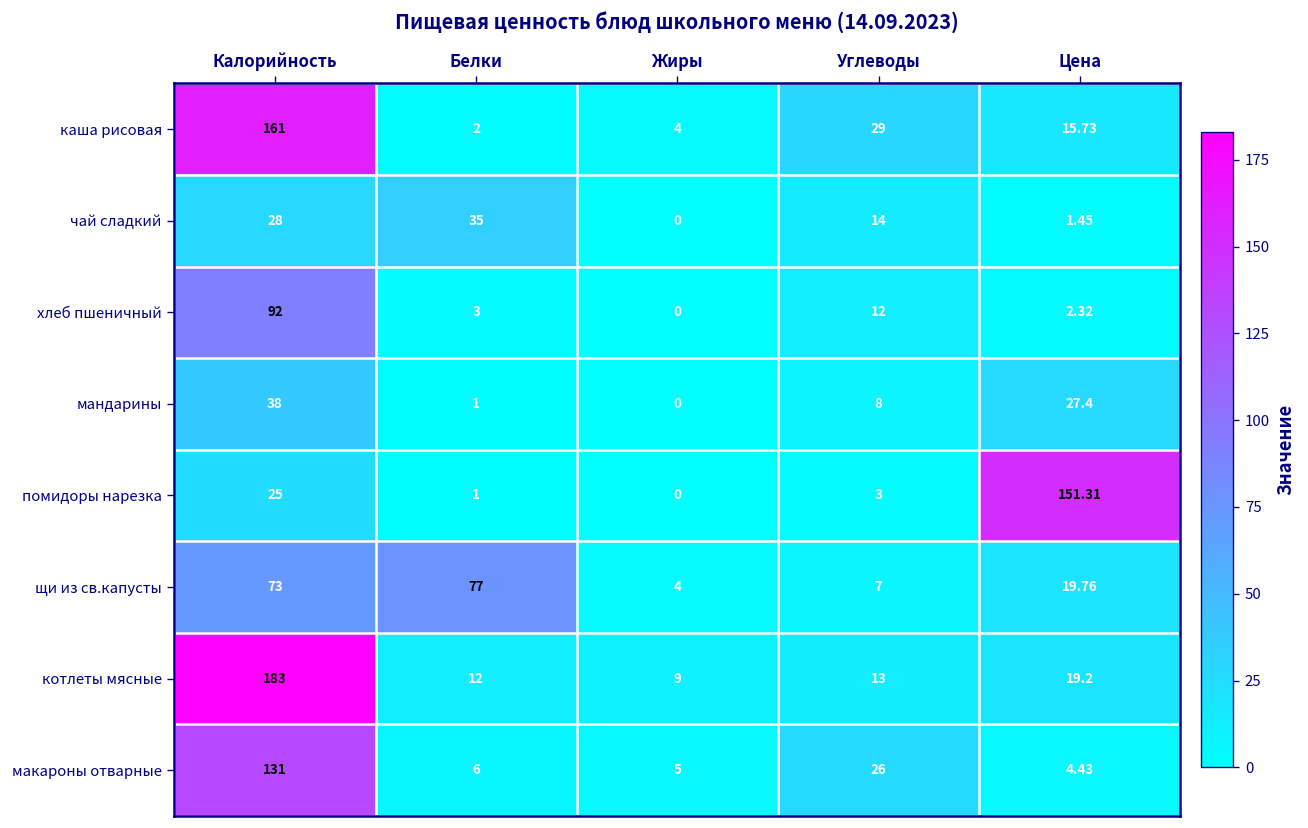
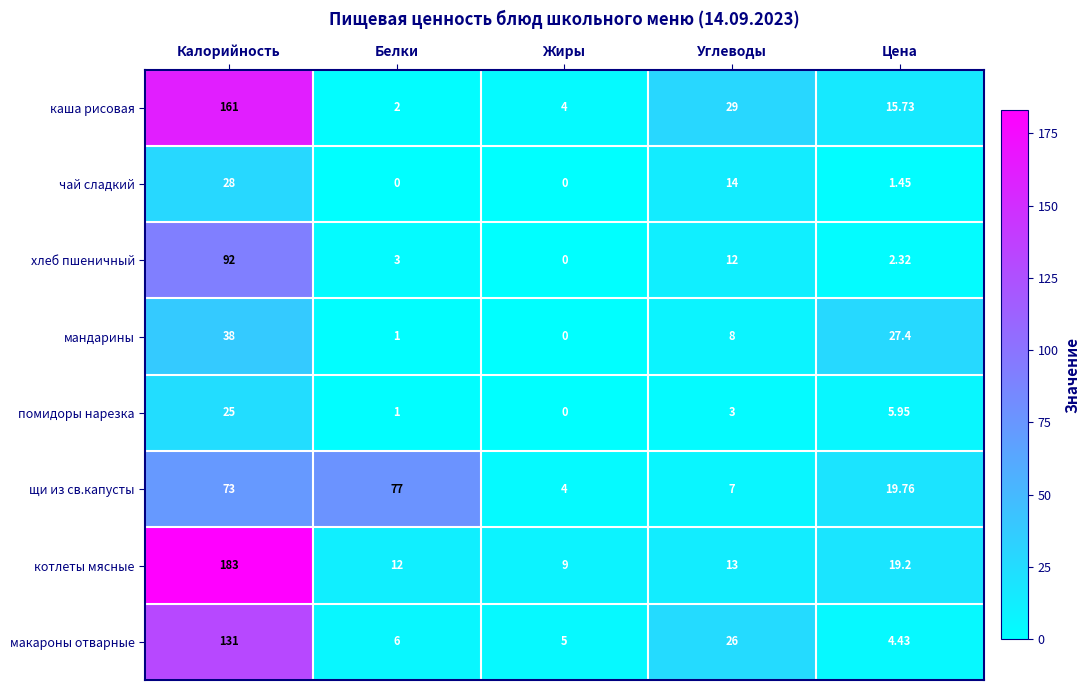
  {
    "каша рисовая": {
      "Калорийность": 161,
      "Белки": 2,
      "Жиры": 4,
      "Углеводы": 29,
      "Цена": 15.73
    },
    "чай сладкий": {
      "Калорийность": 28,
-     "Белки": 35,
+     "Белки": 0,
      "Жиры": 0,
      "Углеводы": 14,
      "Цена": 1.45
    },
    "хлеб пшеничный": {
      "Калорийность": 92,
      "Белки": 3,
      "Жиры": 0,
      "Углеводы": 12,
      "Цена": 2.32
    },
    "мандарины": {
      "Калорийность": 38,
      "Белки": 1,
      "Жиры": 0,
      "Углеводы": 8,
      "Цена": 27.4
    },
    "помидоры нарезка": {
      "Калорийность": 25,
      "Белки": 1,
      "Жиры": 0,
      "Углеводы": 3,
-     "Цена": 151.31
+     "Цена": 5.95
    },
    "щи из св.капусты": {
      "Калорийность": 73,
      "Белки": 77,
      "Жиры": 4,
      "Углеводы": 7,
      "Цена": 19.76
    },
    "котлеты мясные": {
      "Калорийность": 183,
      "Белки": 12,
      "Жиры": 9,
      "Углеводы": 13,
      "Цена": 19.2
    },
    "макароны отварные": {
      "Калорийность": 131,
      "Белки": 6,
      "Жиры": 5,
      "Углеводы": 26,
      "Цена": 4.43
    }
  }
